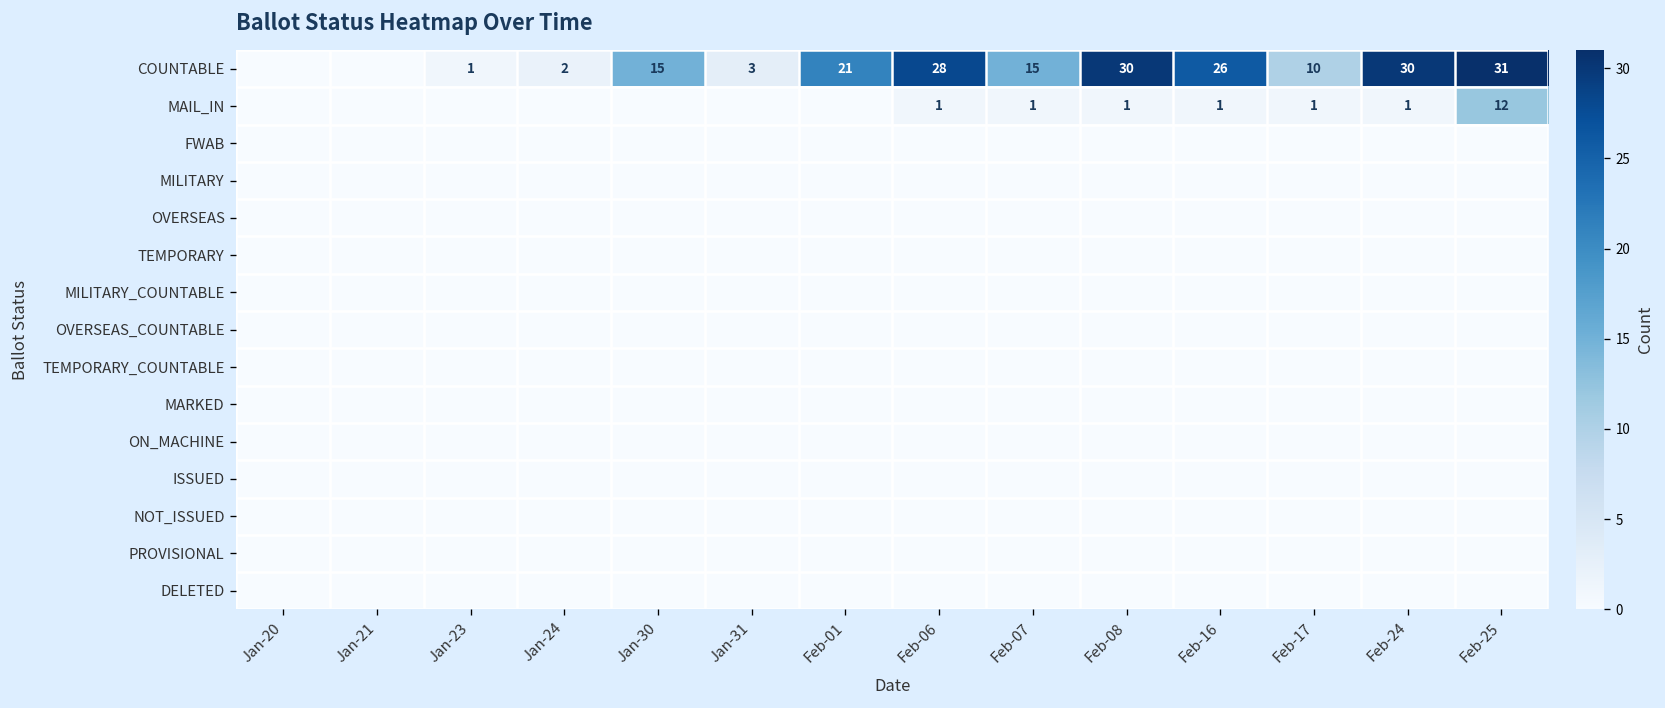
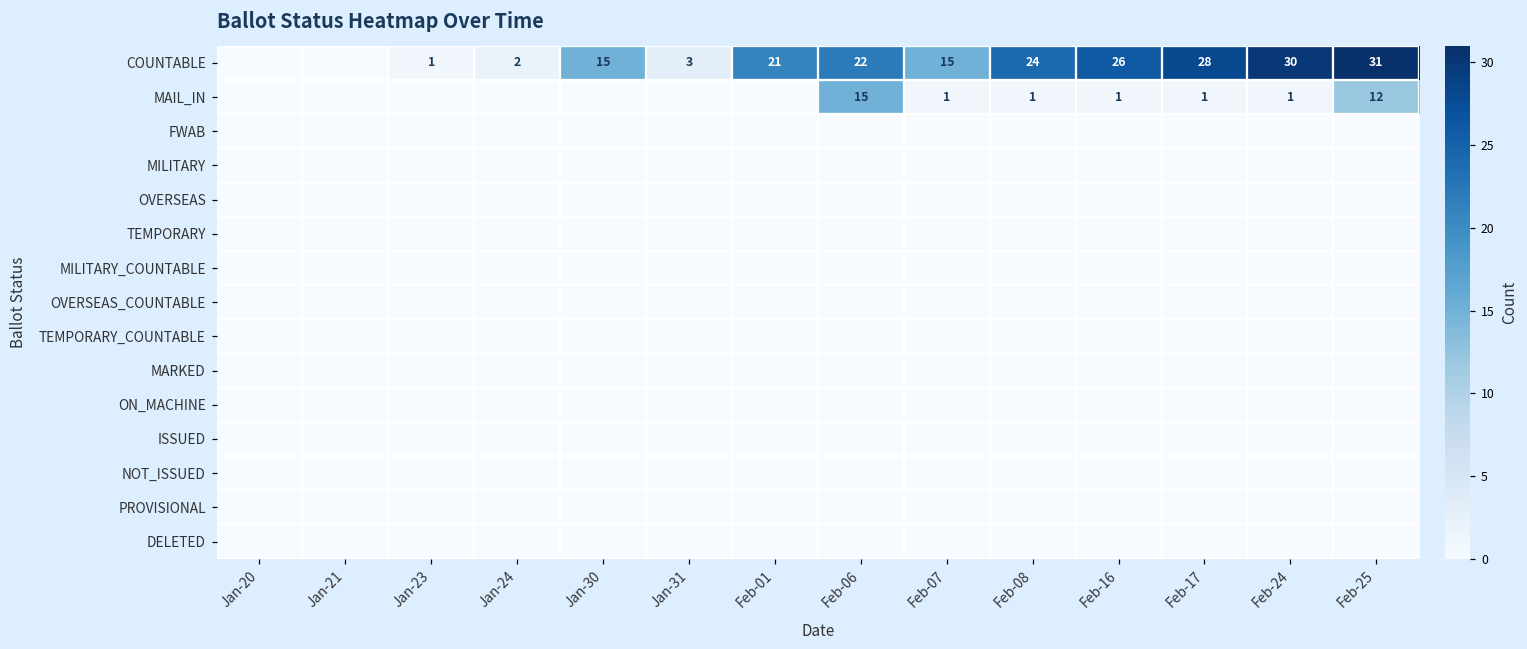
  {
    "COUNTABLE": {
      "Jan-23": 1,
      "Jan-24": 2,
      "Jan-30": 15,
      "Jan-31": 3,
      "Feb-01": 21,
-     "Feb-06": 28,
+     "Feb-06": 22,
      "Feb-07": 15,
-     "Feb-08": 30,
+     "Feb-08": 24,
      "Feb-16": 26,
-     "Feb-17": 10,
+     "Feb-17": 28,
      "Feb-24": 30,
      "Feb-25": 31
    },
    "MAIL_IN": {
-     "Feb-06": 1,
+     "Feb-06": 15,
      "Feb-07": 1,
      "Feb-08": 1,
      "Feb-16": 1,
      "Feb-17": 1,
      "Feb-24": 1,
      "Feb-25": 12
    }
  }
